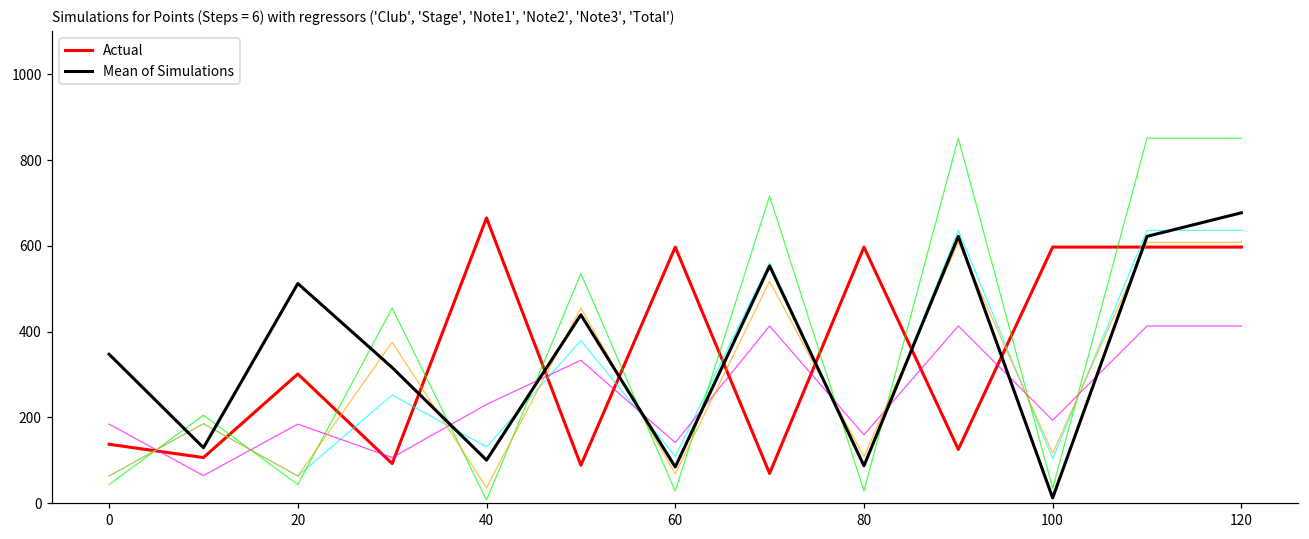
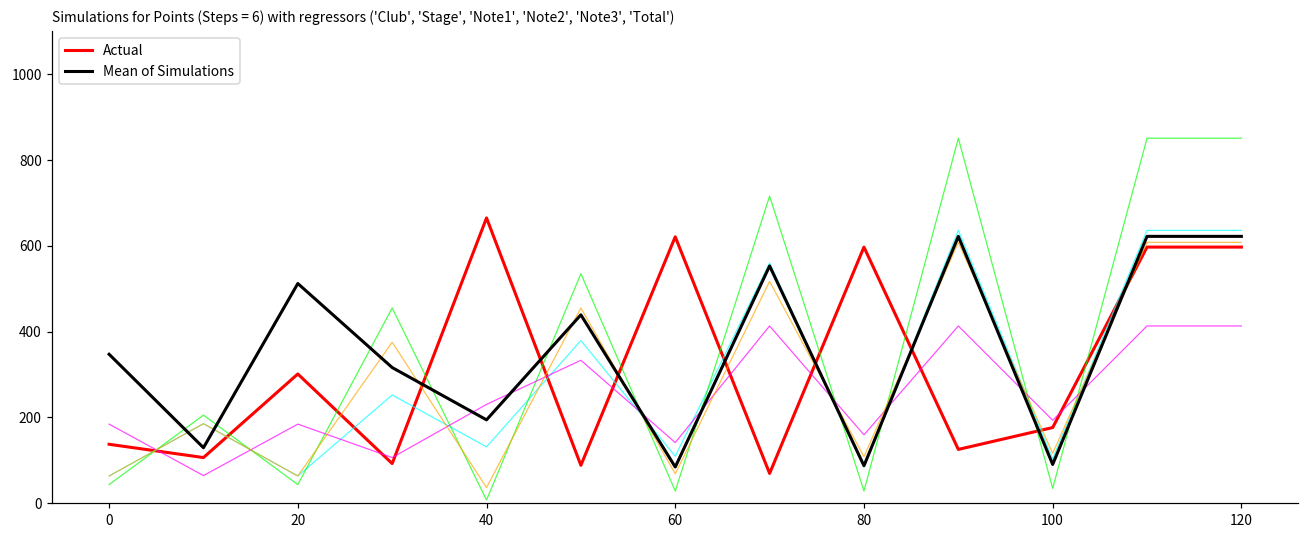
  {
    "Actual": {
      "0": 140,
      "20": 300,
      "40": 670,
-     "60": 600,
+     "60": 620,
      "80": 600,
-     "100": 600,
+     "100": 180,
      "120": 600
    },
    "Mean of Simulations": {
      "0": 350,
      "20": 510,
-     "40": 100,
+     "40": 190,
      "60": 80,
-     "100": 10,
-     "120": 680
+     "100": 90,
+     "120": 620
    }
  }
